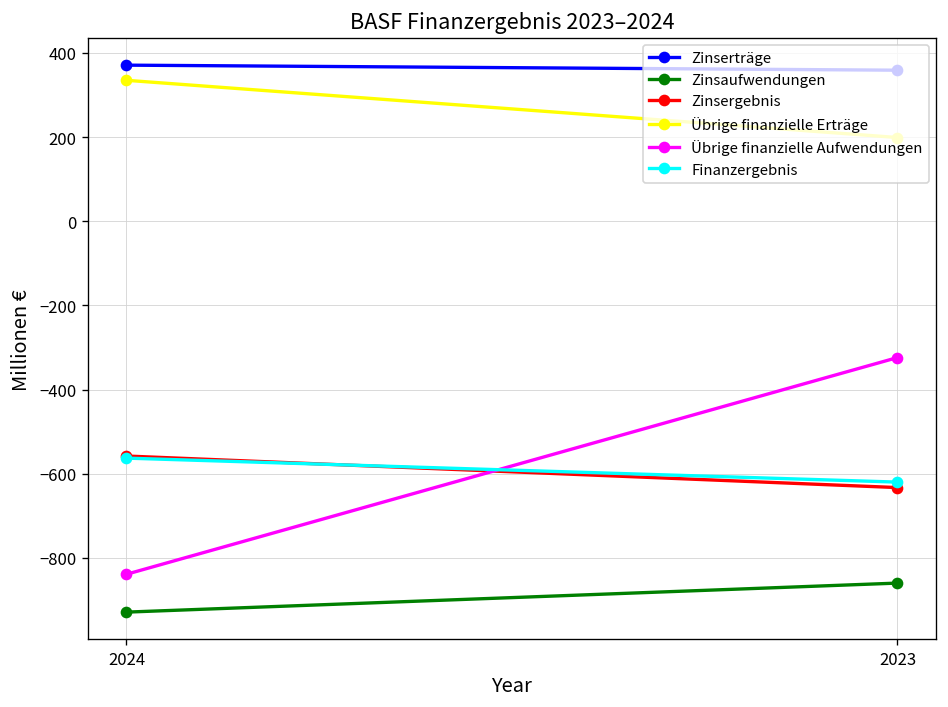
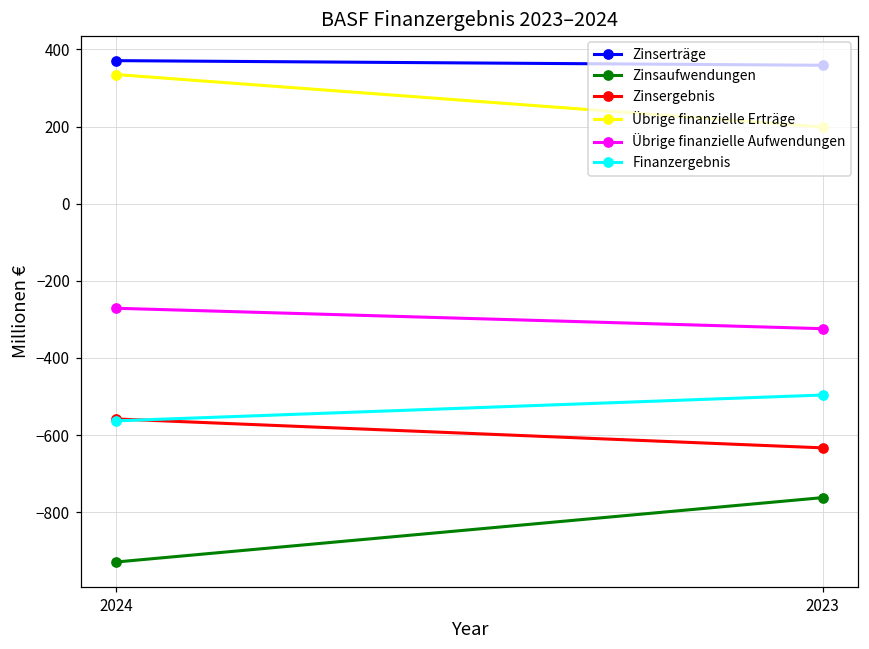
  {
    "Zinserträge": {
      "2024": 370
    },
    "Zinsaufwendungen": {
      "2024": -930,
-     "2023": -860
+     "2023": -760
    },
    "Zinsergebnis": {
      "2023": -630
    },
    "Übrige finanzielle Erträge": {
      "2024": 340
    },
    "Übrige finanzielle Aufwendungen": {
-     "2024": -840,
+     "2024": -270,
      "2023": -320
    },
    "Finanzergebnis": {
-     "2023": -620
+     "2023": -500
    }
  }
